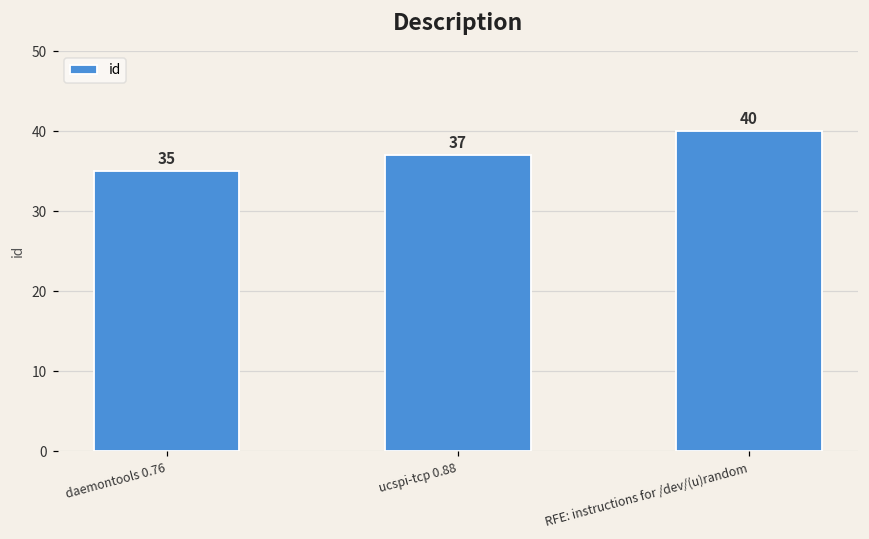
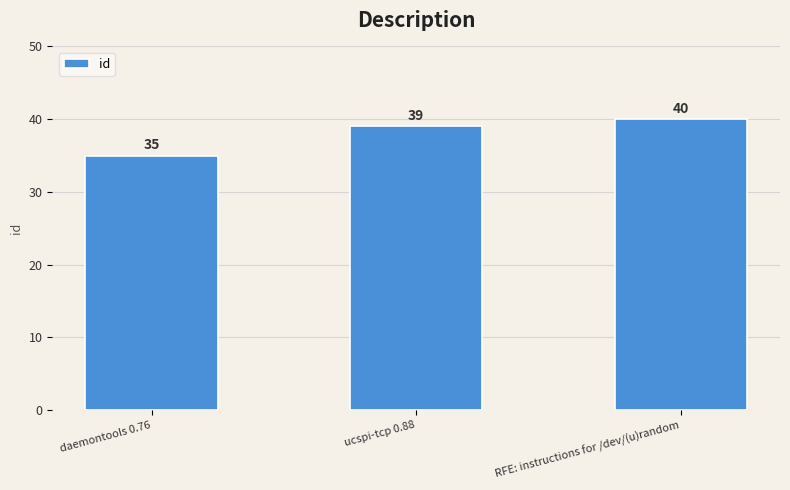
  {
    "daemontools 0.76": 35,
-   "ucspi-tcp 0.88": 37,
+   "ucspi-tcp 0.88": 39,
    "RFE: instructions for /dev/(u)random": 40
  }
